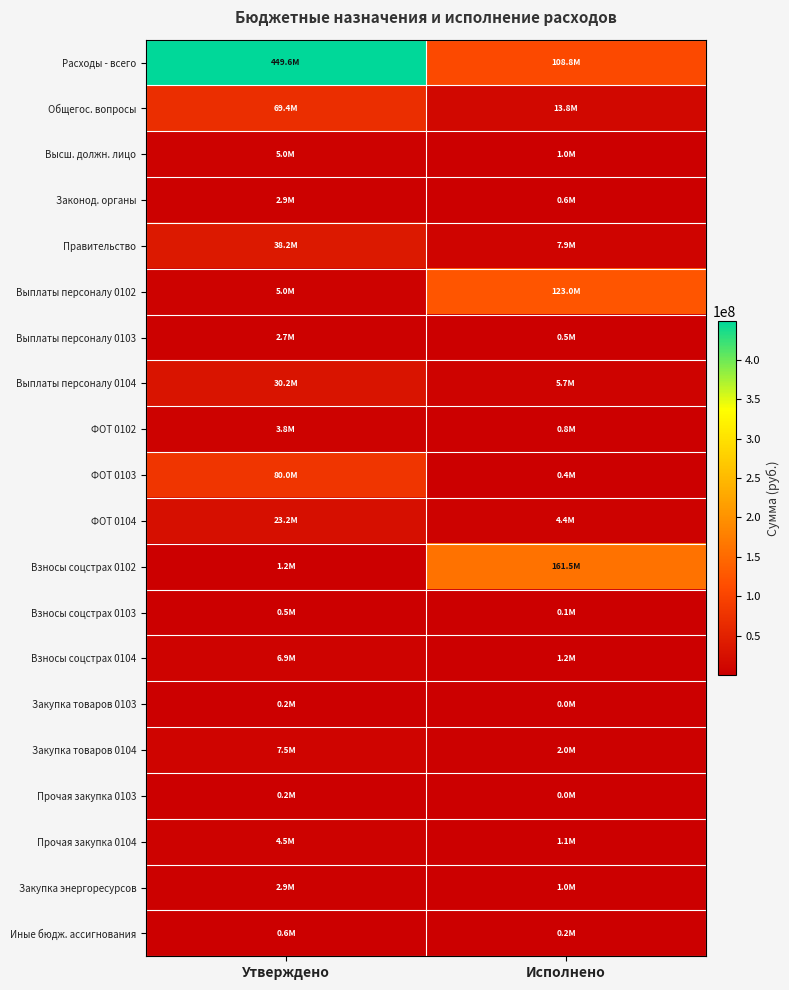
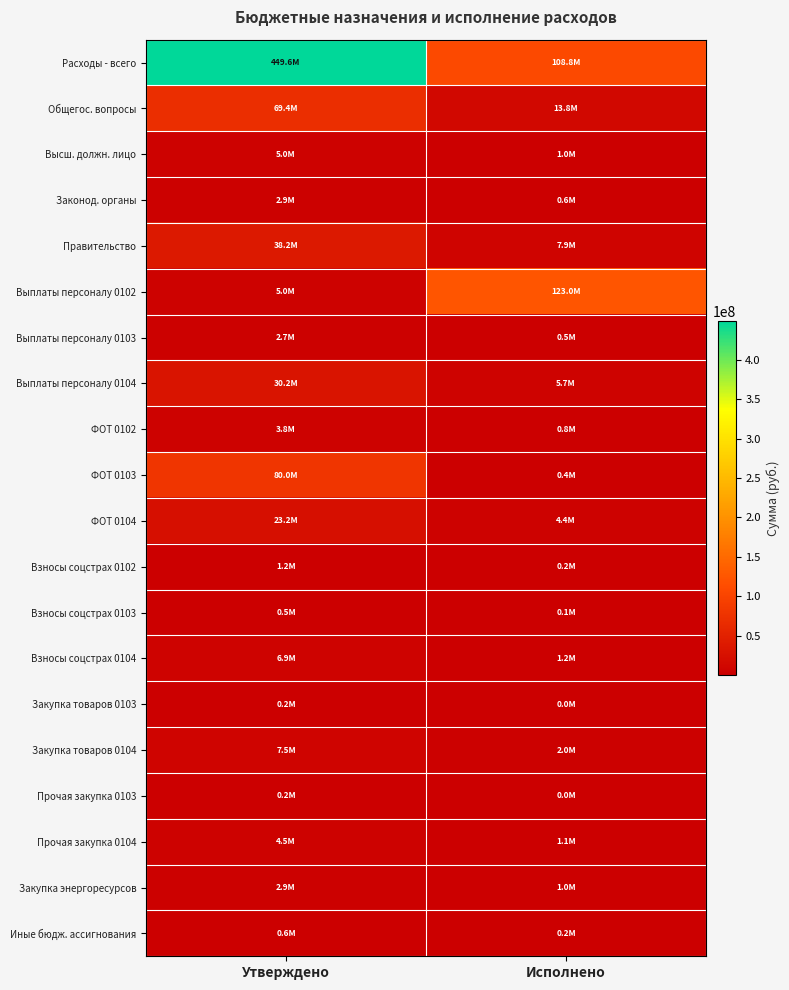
  {
    "Расходы - всего": {
      "Утверждено": "449.6M",
      "Исполнено": "108.8M"
    },
    "Общегос. вопросы": {
      "Утверждено": "69.4M",
      "Исполнено": "13.8M"
    },
    "Высш. должн. лицо": {
      "Утверждено": "5.0M",
      "Исполнено": "1.0M"
    },
    "Законод. органы": {
      "Утверждено": "2.9M",
      "Исполнено": "0.6M"
    },
    "Правительство": {
      "Утверждено": "38.2M",
      "Исполнено": "7.9M"
    },
    "Выплаты персоналу 0102": {
      "Утверждено": "5.0M",
      "Исполнено": "123.0M"
    },
    "Выплаты персоналу 0103": {
      "Утверждено": "2.7M",
      "Исполнено": "0.5M"
    },
    "Выплаты персоналу 0104": {
      "Утверждено": "30.2M",
      "Исполнено": "5.7M"
    },
    "ФОТ 0102": {
      "Утверждено": "3.8M",
      "Исполнено": "0.8M"
    },
    "ФОТ 0103": {
      "Утверждено": "80.0M",
      "Исполнено": "0.4M"
    },
    "ФОТ 0104": {
      "Утверждено": "23.2M",
      "Исполнено": "4.4M"
    },
    "Взносы соцстрах 0102": {
      "Утверждено": "1.2M",
-     "Исполнено": "161.5M"
+     "Исполнено": "0.2M"
    },
    "Взносы соцстрах 0103": {
      "Утверждено": "0.5M",
      "Исполнено": "0.1M"
    },
    "Взносы соцстрах 0104": {
      "Утверждено": "6.9M",
      "Исполнено": "1.2M"
    },
    "Закупка товаров 0103": {
      "Утверждено": "0.2M",
      "Исполнено": "0.0M"
    },
    "Закупка товаров 0104": {
      "Утверждено": "7.5M",
      "Исполнено": "2.0M"
    },
    "Прочая закупка 0103": {
      "Утверждено": "0.2M",
      "Исполнено": "0.0M"
    },
    "Прочая закупка 0104": {
      "Утверждено": "4.5M",
      "Исполнено": "1.1M"
    },
    "Закупка энергоресурсов": {
      "Утверждено": "2.9M",
      "Исполнено": "1.0M"
    },
    "Иные бюдж. ассигнования": {
      "Утверждено": "0.6M",
      "Исполнено": "0.2M"
    }
  }
